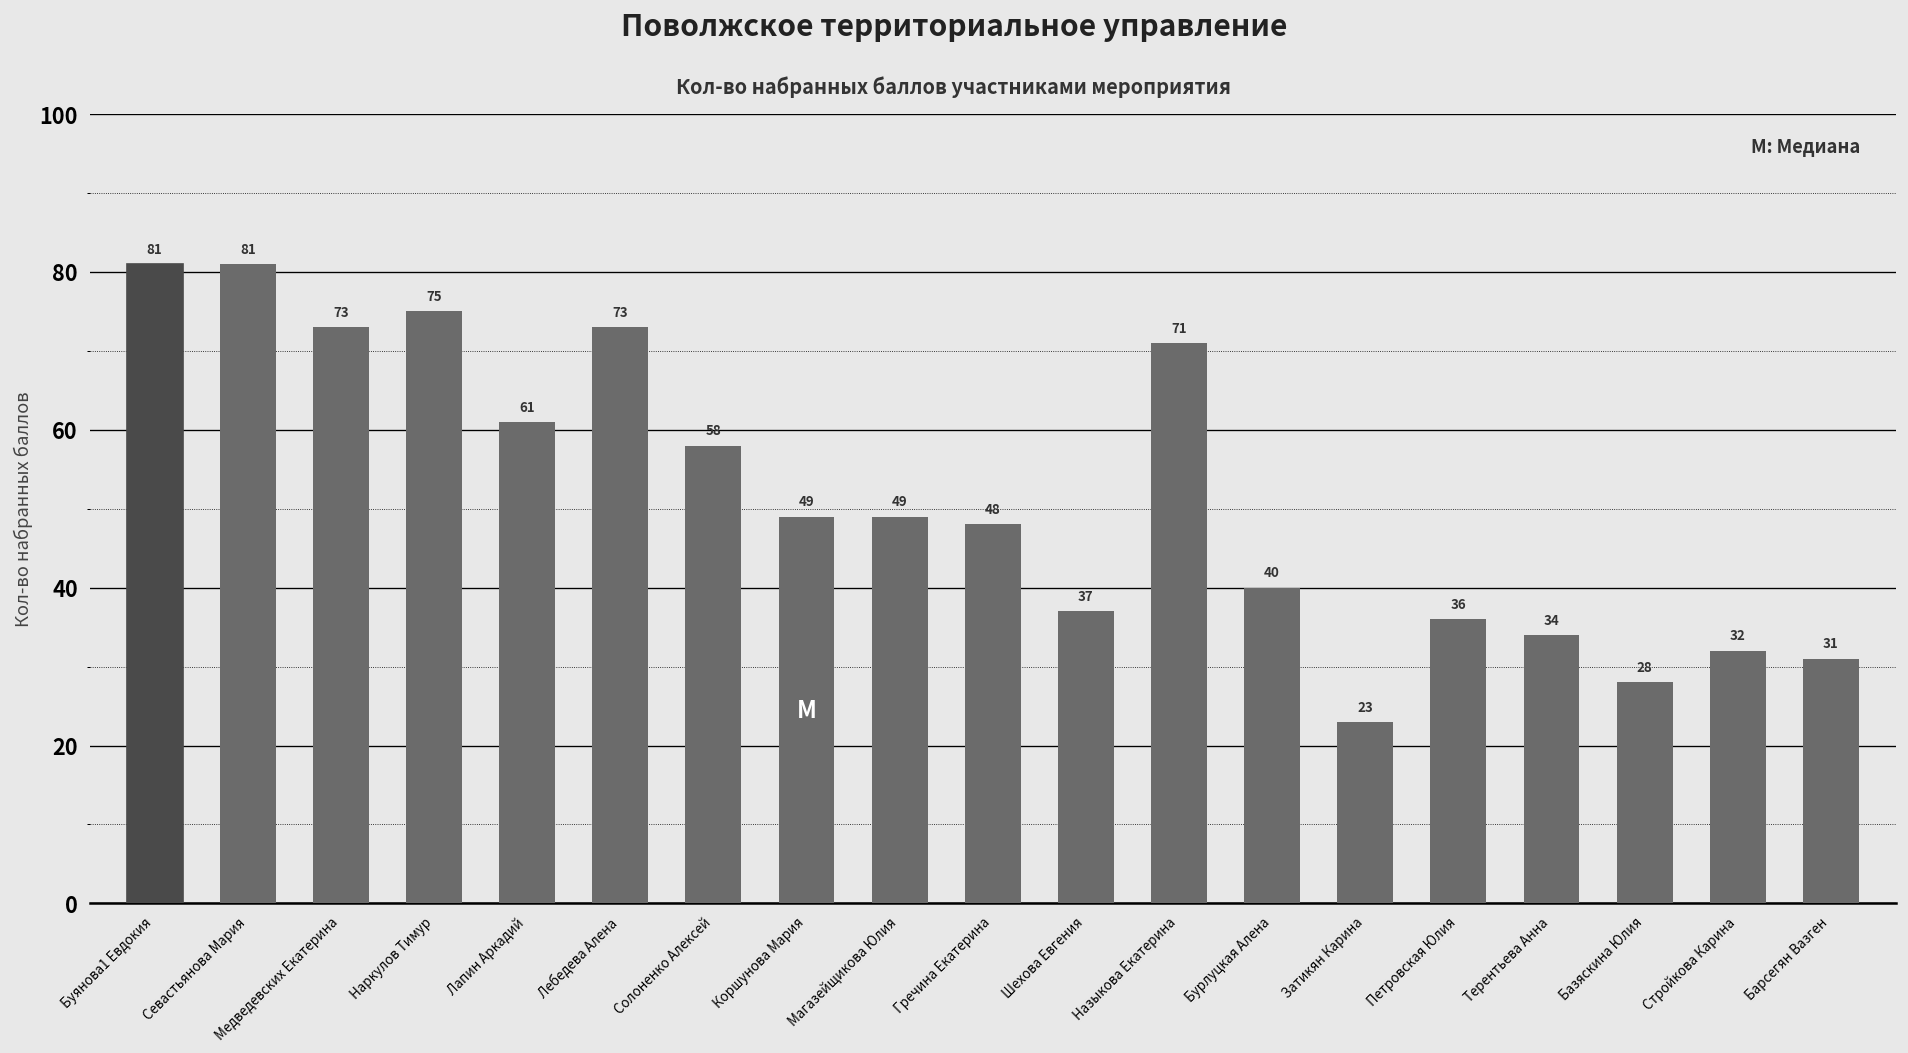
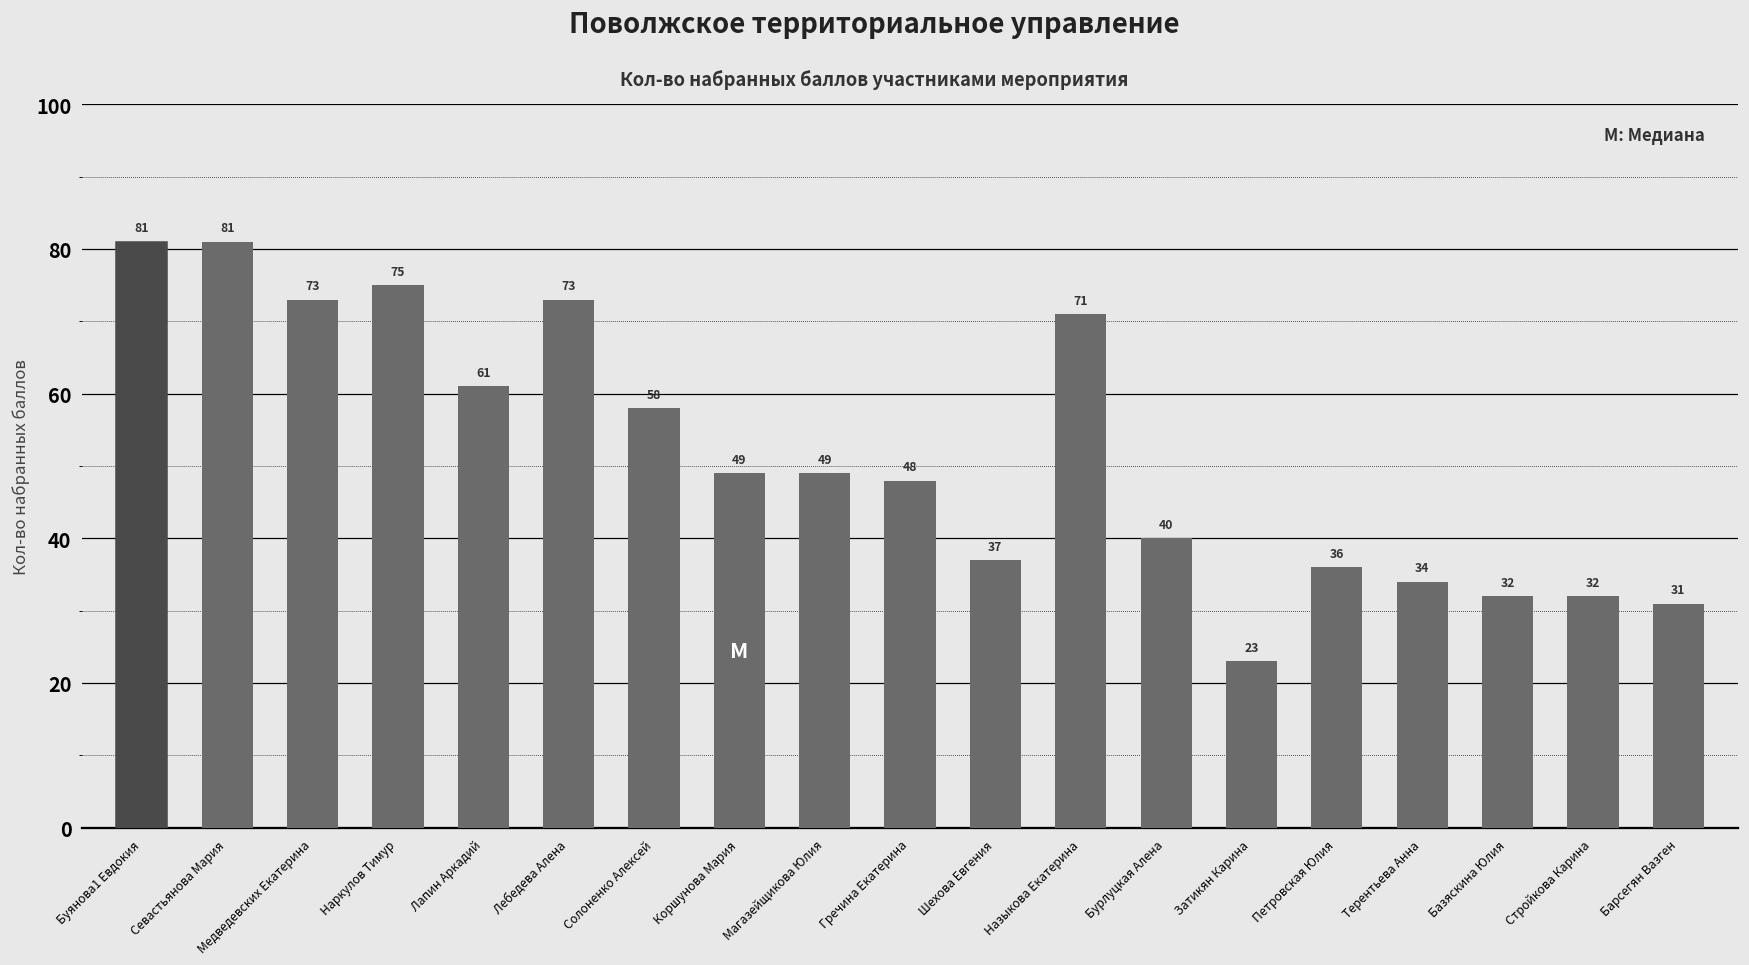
  {
    "Буянова1 Евдокия": 81,
    "Севастьянова Мария": 81,
    "Медведевских Екатерина": 73,
    "Наркулов Тимур": 75,
    "Лапин Аркадий": 61,
    "Лебедева Алена": 73,
    "Солоненко Алексей": 58,
    "Коршунова Мария": 49,
    "Магазейщикова Юлия": 49,
    "Гречина Екатерина": 48,
    "Шехова Евгения": 37,
    "Назыкова Екатерина": 71,
    "Бурлуцкая Алена": 40,
    "Затикян Карина": 23,
    "Петровская Юлия": 36,
    "Терентьева Анна": 34,
-   "Базяскина Юлия": 28,
+   "Базяскина Юлия": 32,
    "Стройкова Карина": 32,
    "Барсегян Вазген": 31
  }
